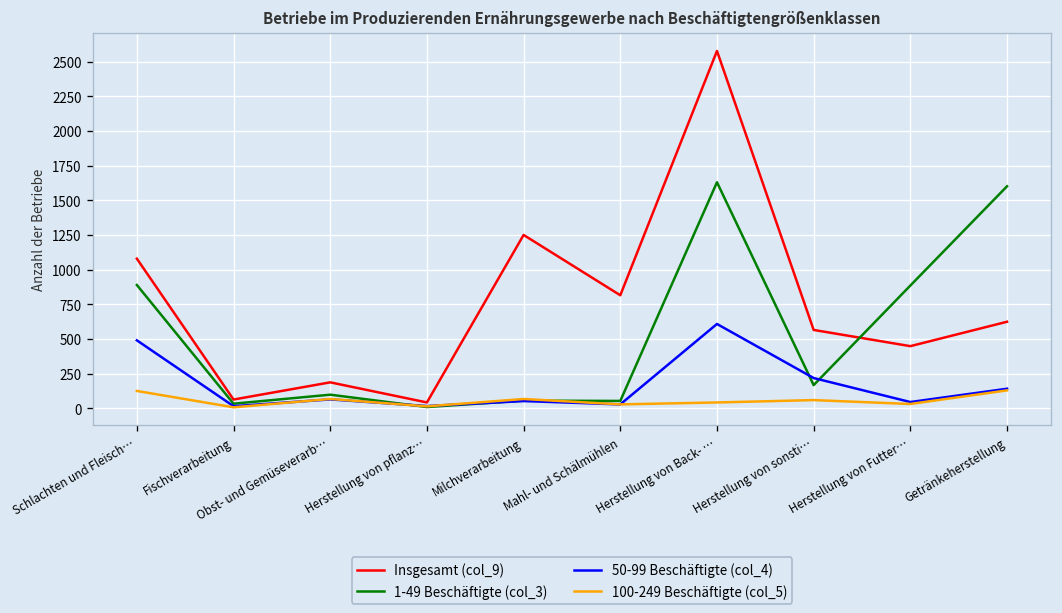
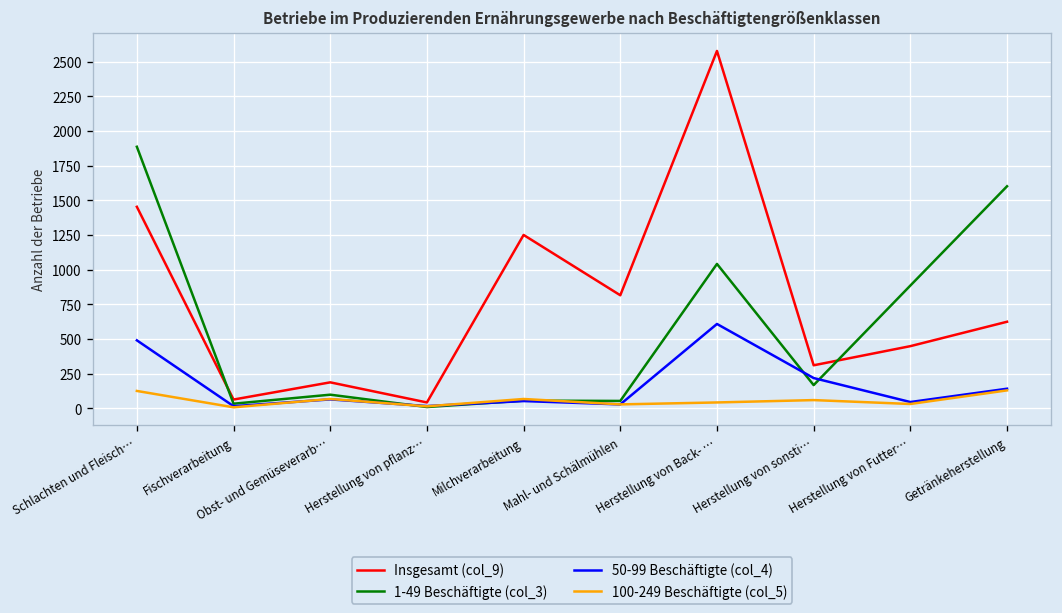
  {
    "Insgesamt (col_9)": {
-     "Schlachten und Fleisch…": 1080,
+     "Schlachten und Fleisch…": 1450,
      "Fischverarbeitung": 60,
      "Obst- und Gemüseverarb…": 190,
      "Herstellung von pflanz…": 40,
      "Milchverarbeitung": 1250,
      "Mahl- und Schälmühlen": 820,
      "Herstellung von Back- …": 2580,
-     "Herstellung von sonsti…": 570,
+     "Herstellung von sonsti…": 310,
      "Herstellung von Futter…": 450,
      "Getränkeherstellung": 620
    },
    "1-49 Beschäftigte (col_3)": {
-     "Schlachten und Fleisch…": 890,
+     "Schlachten und Fleisch…": 1890,
      "Obst- und Gemüseverarb…": 100,
      "Mahl- und Schälmühlen": 50,
-     "Herstellung von Back- …": 1630,
+     "Herstellung von Back- …": 1040,
      "Herstellung von sonsti…": 170,
      "Herstellung von Futter…": 890,
      "Getränkeherstellung": 1600
    },
    "50-99 Beschäftigte (col_4)": {
      "Schlachten und Fleisch…": 490,
      "Herstellung von Back- …": 610,
      "Herstellung von sonsti…": 220
    },
    "100-249 Beschäftigte (col_5)": {
      "Schlachten und Fleisch…": 130,
      "Herstellung von Back- …": 40,
      "Herstellung von sonsti…": 60
    }
  }
